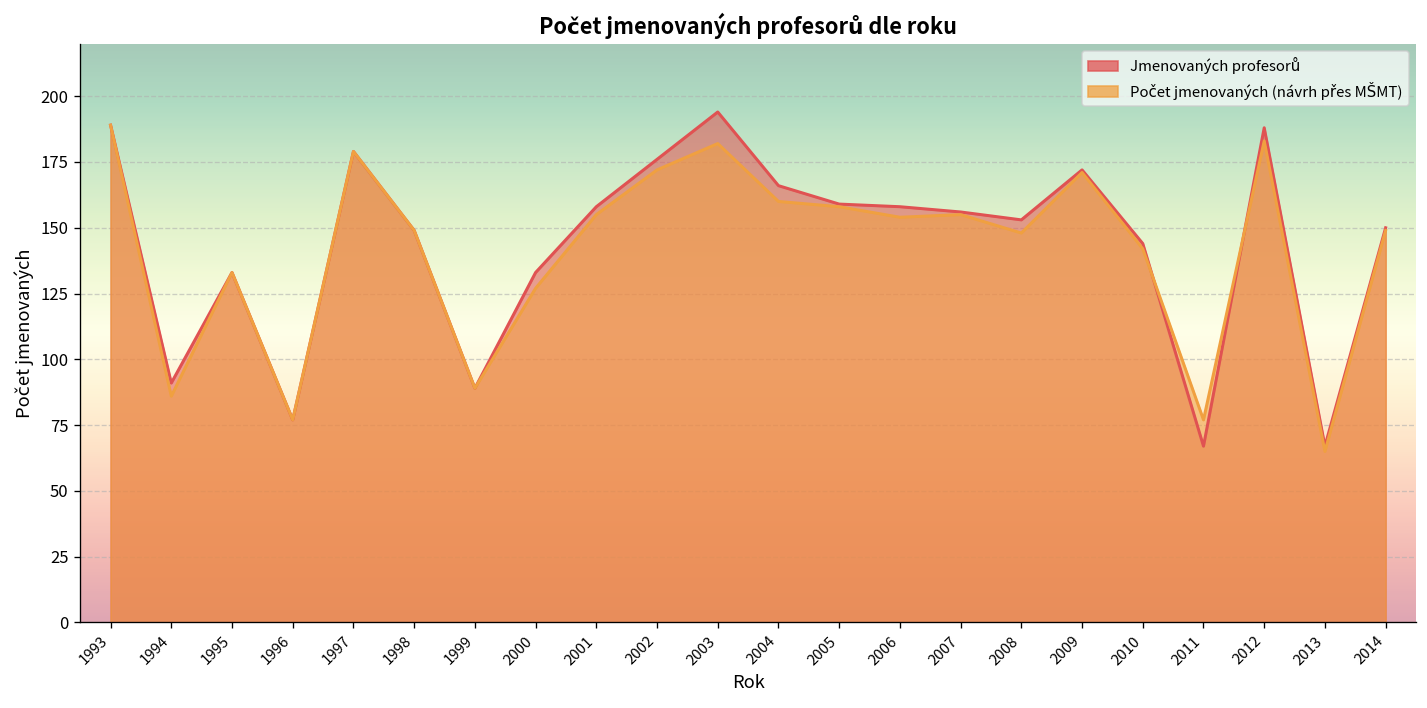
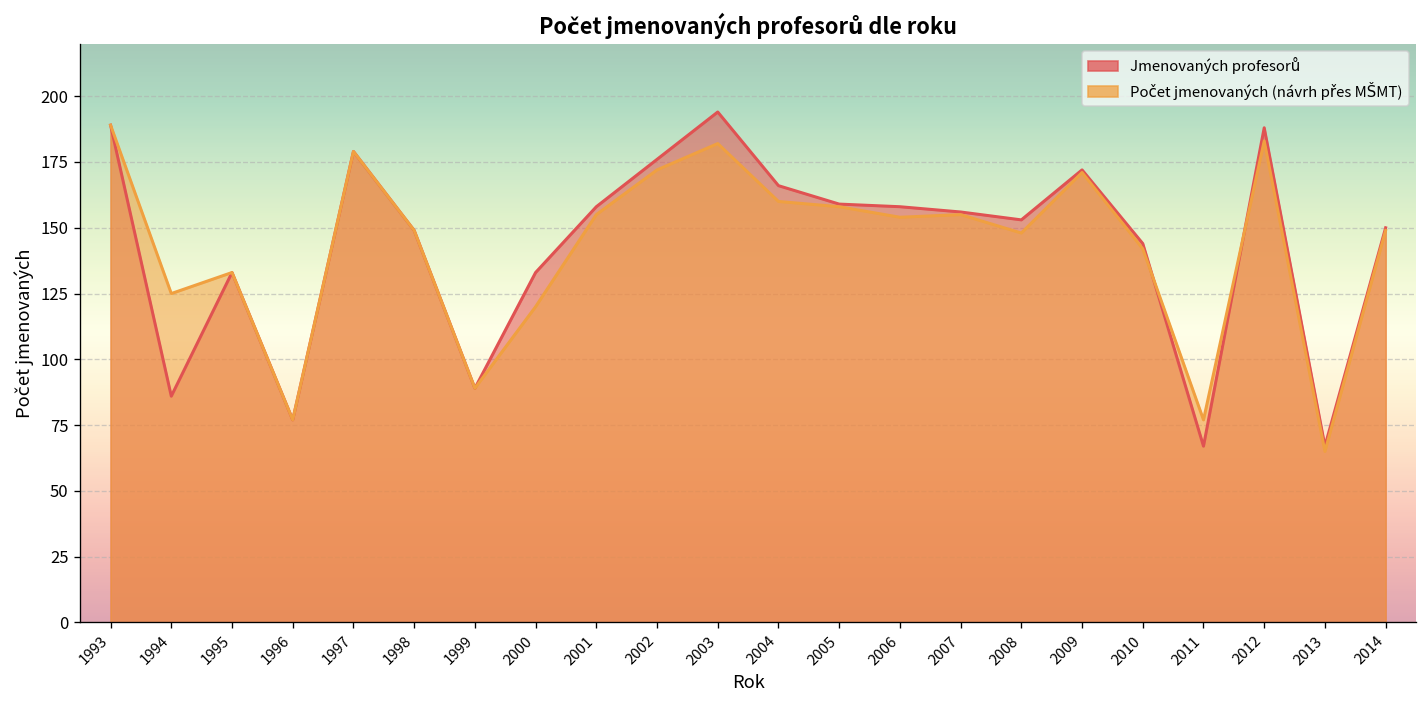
  {
    "Jmenovaných profesorů": {
-     "1994": 91,
+     "1994": 86,
      "2000": 133,
      "2001": 158,
      "2002": 176,
      "2003": 194,
      "2004": 166,
      "2006": 158,
      "2008": 153,
      "2010": 144,
      "2011": 67,
      "2012": 188,
      "2013": 67
    },
    "Počet jmenovaných (návrh přes MŠMT)": {
-     "1994": 86,
-     "2000": 127,
+     "1994": 125,
+     "2000": 120,
      "2001": 155,
      "2002": 172,
      "2003": 182,
      "2004": 160,
      "2006": 154,
      "2008": 148,
      "2010": 142,
      "2011": 77,
      "2012": 183,
      "2013": 65
    }
  }
